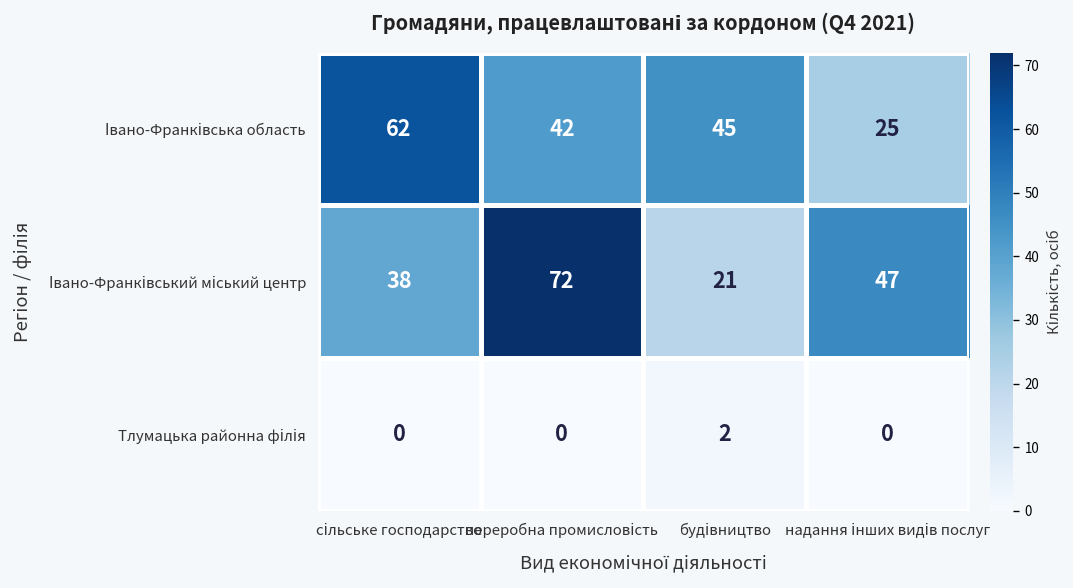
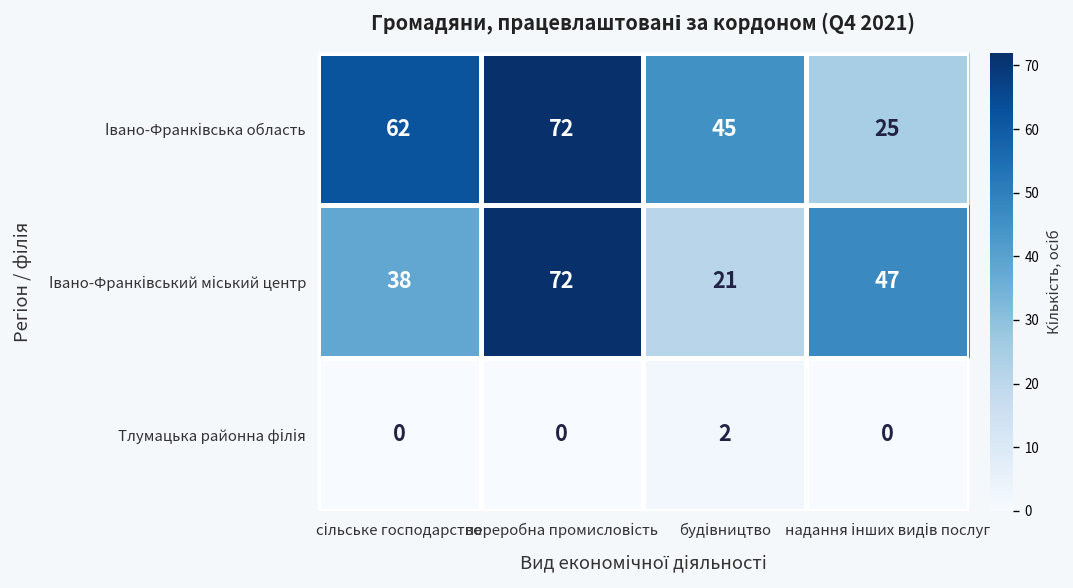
  {
    "Івано-Франківська область": {
      "сільське господарство": 62,
-     "переробна промисловість": 42,
+     "переробна промисловість": 72,
      "будівництво": 45,
      "надання інших видів послуг": 25
    },
    "Івано-Франківський міський центр": {
      "сільське господарство": 38,
      "переробна промисловість": 72,
      "будівництво": 21,
      "надання інших видів послуг": 47
    },
    "Тлумацька районна філія": {
      "сільське господарство": 0,
      "переробна промисловість": 0,
      "будівництво": 2,
      "надання інших видів послуг": 0
    }
  }
